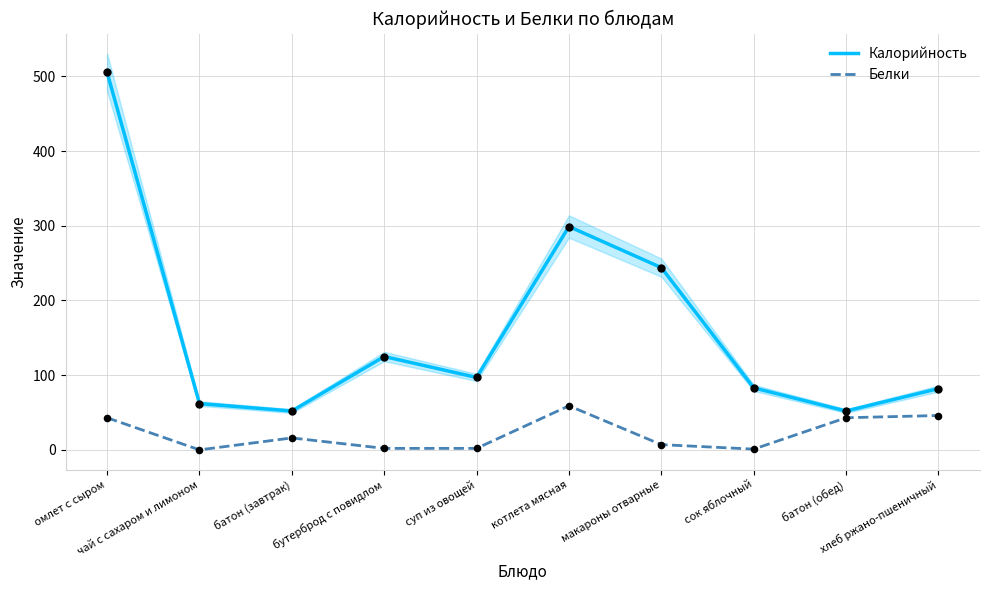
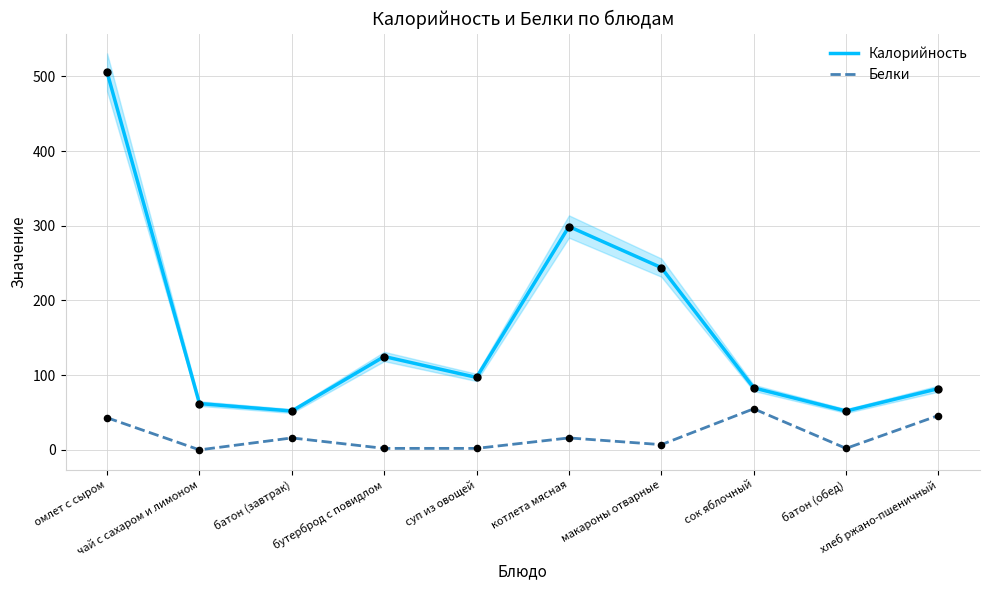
  {
    "Белки": {
      "омлет с сыром": 40,
      "чай с сахаром и лимоном": 0,
      "батон (завтрак)": 20,
      "бутерброд с повидлом": 0,
      "суп из овощей": 0,
-     "котлета мясная": 60,
+     "котлета мясная": 20,
      "макароны отварные": 10,
-     "сок яблочный": 0,
-     "батон (обед)": 40,
+     "сок яблочный": 60,
+     "батон (обед)": 0,
      "хлеб ржано-пшеничный": 50
    }
  }
